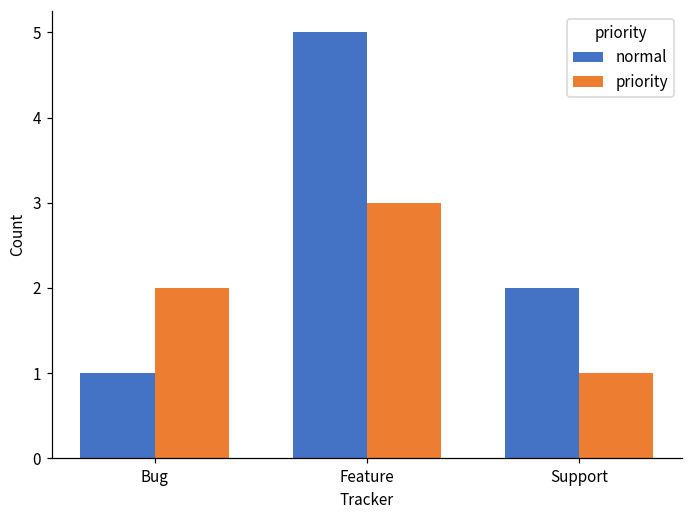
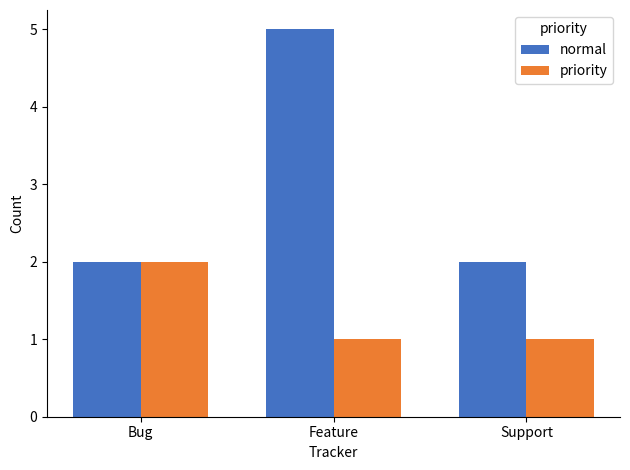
  {
    "normal": {
-     "Bug": 1,
+     "Bug": 2,
      "Feature": 5,
      "Support": 2
    },
    "priority": {
      "Bug": 2,
-     "Feature": 3,
+     "Feature": 1,
      "Support": 1
    }
  }
